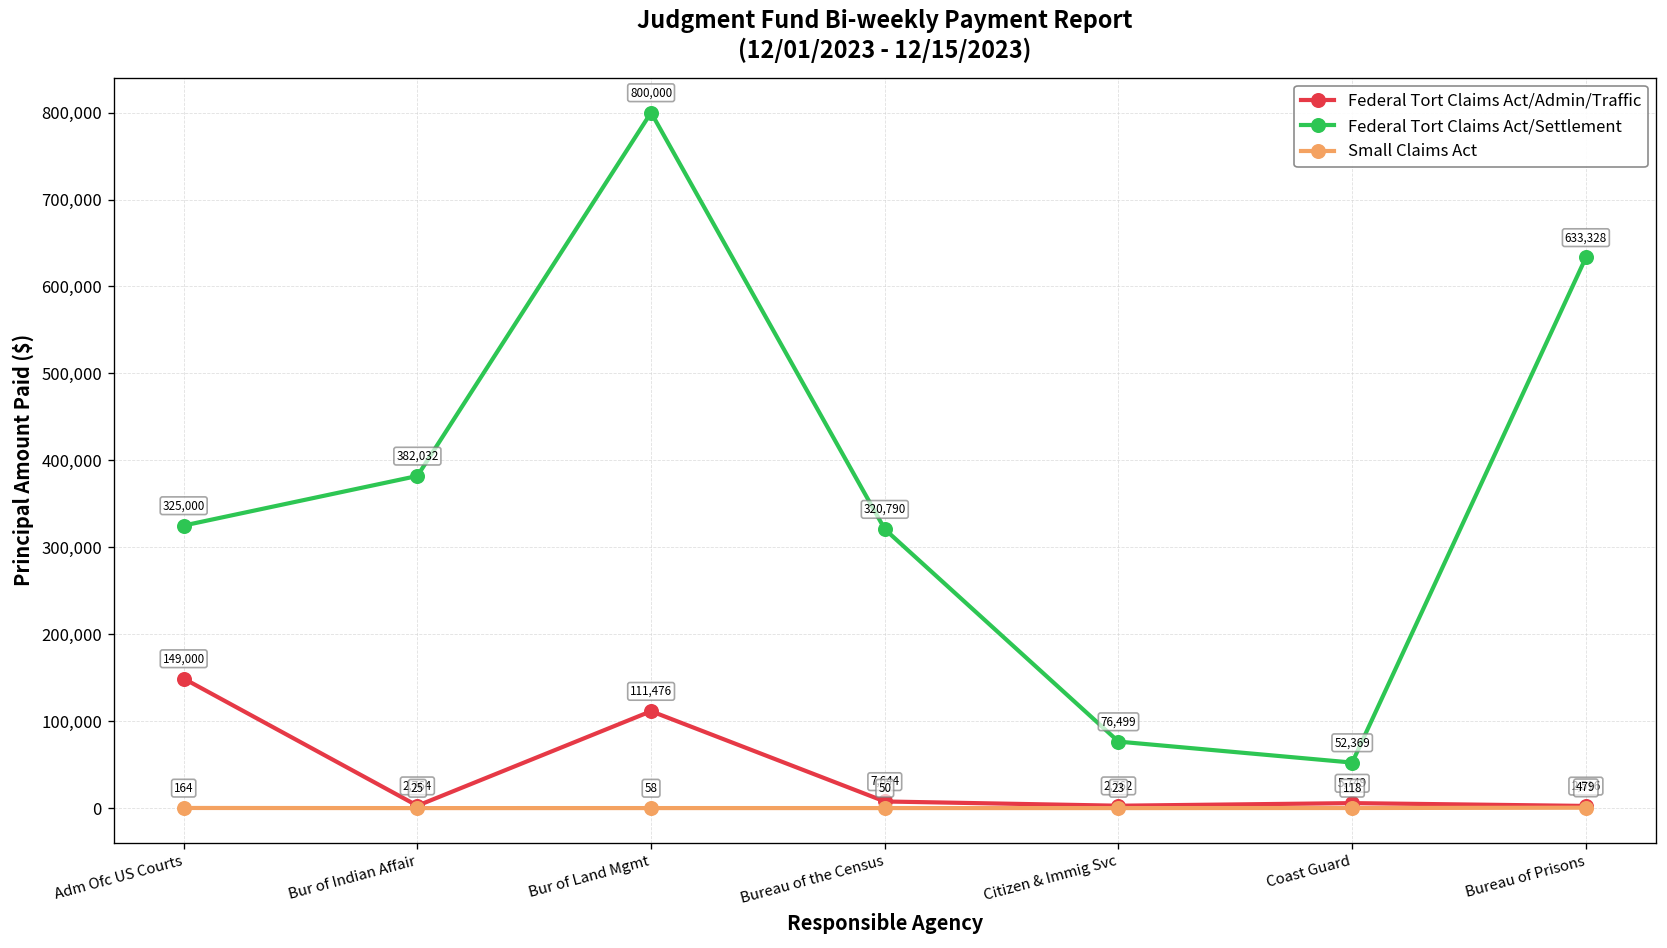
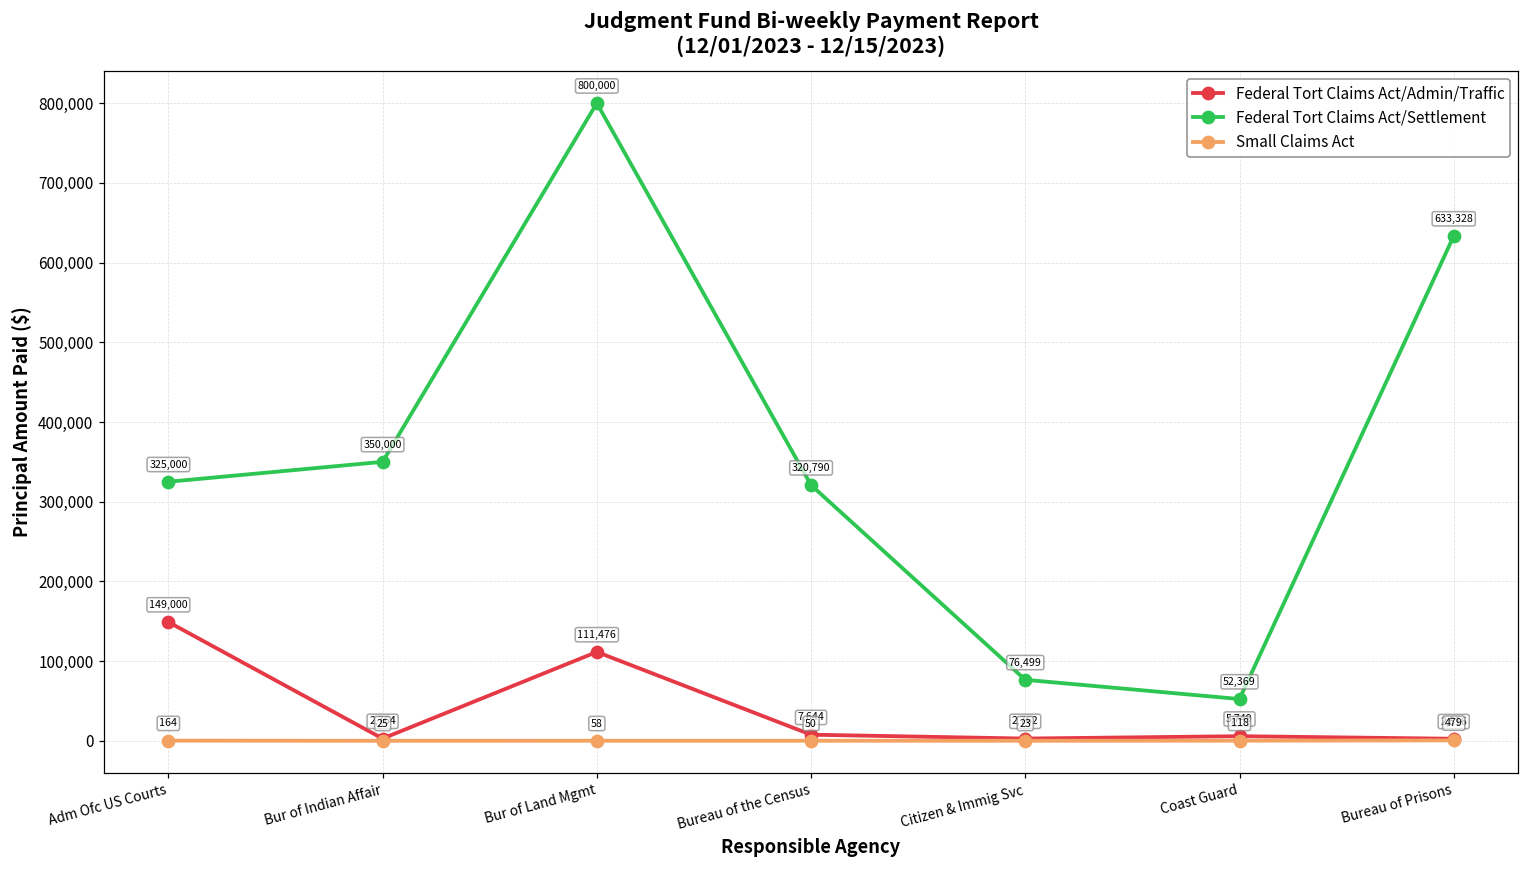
  {
    "Federal Tort Claims Act/Settlement": {
-     "Bur of Indian Affair": "382,032"
+     "Bur of Indian Affair": "350,000"
    }
  }
